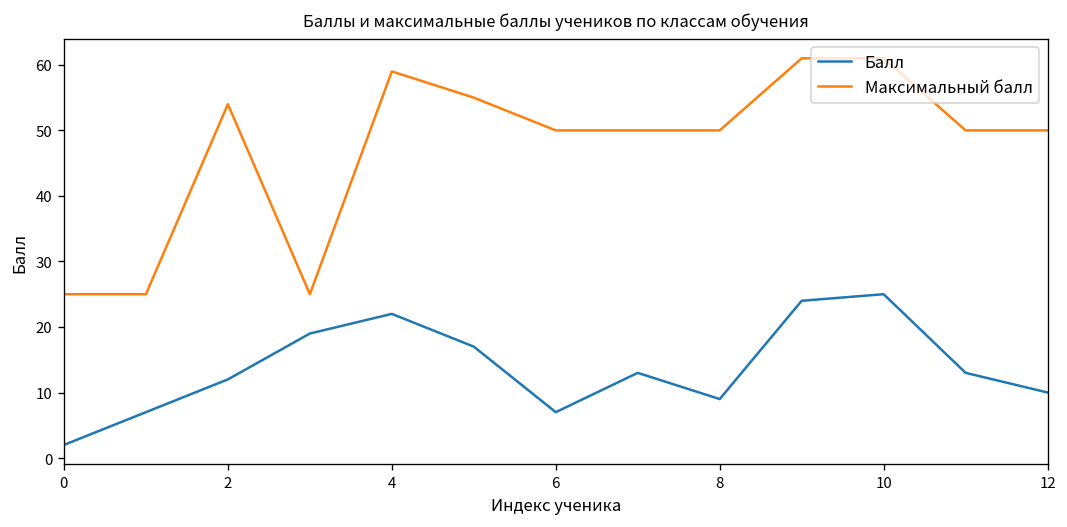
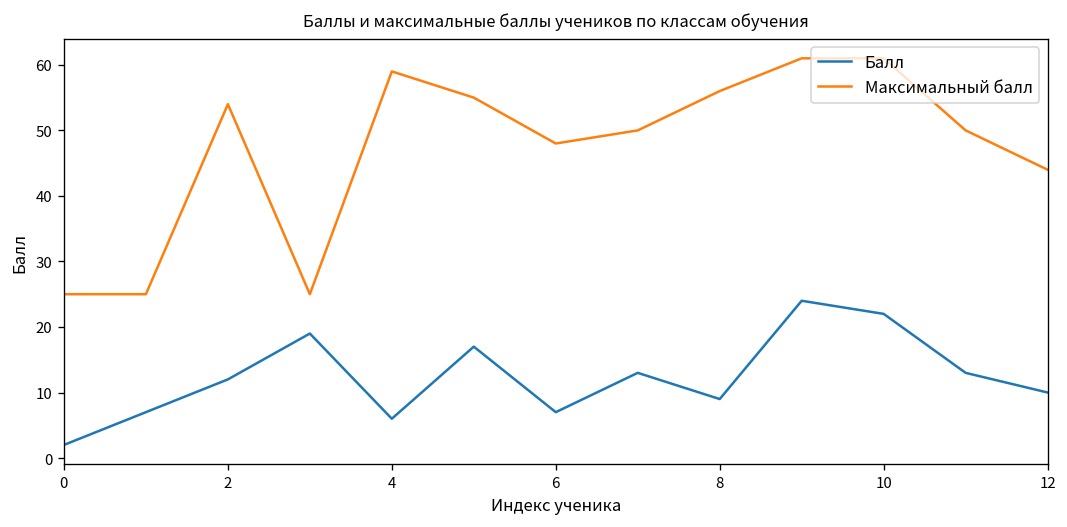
  {
    "Балл": {
      "0": 2,
      "2": 12,
-     "4": 22,
+     "4": 6,
      "6": 7,
      "8": 9,
-     "10": 25,
+     "10": 22,
      "12": 10
    },
    "Максимальный балл": {
      "0": 25,
      "2": 54,
      "4": 59,
-     "6": 50,
-     "8": 50,
-     "12": 50
+     "6": 48,
+     "8": 56,
+     "12": 44
    }
  }
